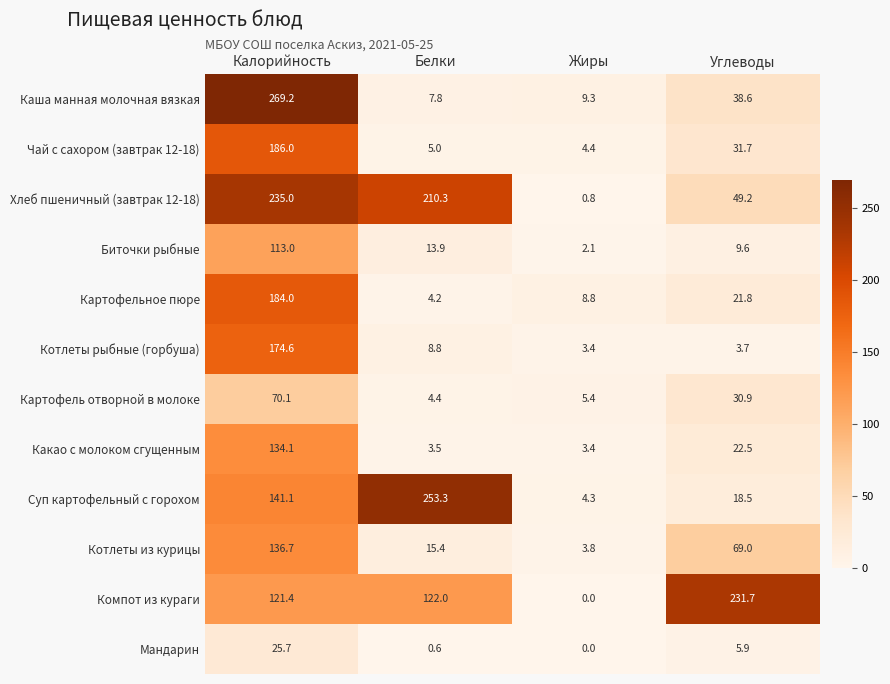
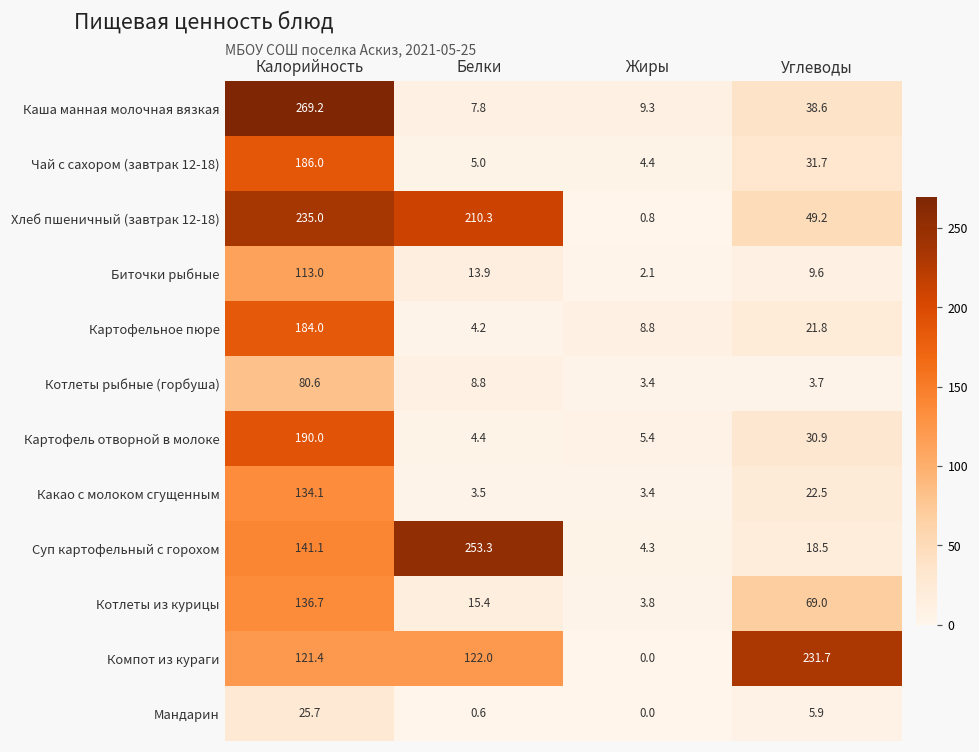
  {
    "Каша манная молочная вязкая": {
      "Калорийность": 269.2,
      "Белки": 7.8,
      "Жиры": 9.3,
      "Углеводы": 38.6
    },
    "Чай с сахором (завтрак 12-18)": {
      "Калорийность": 186.0,
      "Белки": 5.0,
      "Жиры": 4.4,
      "Углеводы": 31.7
    },
    "Хлеб пшеничный (завтрак 12-18)": {
      "Калорийность": 235.0,
      "Белки": 210.3,
      "Жиры": 0.8,
      "Углеводы": 49.2
    },
    "Биточки рыбные": {
      "Калорийность": 113.0,
      "Белки": 13.9,
      "Жиры": 2.1,
      "Углеводы": 9.6
    },
    "Картофельное пюре": {
      "Калорийность": 184.0,
      "Белки": 4.2,
      "Жиры": 8.8,
      "Углеводы": 21.8
    },
    "Котлеты рыбные (горбуша)": {
-     "Калорийность": 174.6,
+     "Калорийность": 80.6,
      "Белки": 8.8,
      "Жиры": 3.4,
      "Углеводы": 3.7
    },
    "Картофель отворной в молоке": {
-     "Калорийность": 70.1,
+     "Калорийность": 190.0,
      "Белки": 4.4,
      "Жиры": 5.4,
      "Углеводы": 30.9
    },
    "Какао с молоком сгущенным": {
      "Калорийность": 134.1,
      "Белки": 3.5,
      "Жиры": 3.4,
      "Углеводы": 22.5
    },
    "Суп картофельный с горохом": {
      "Калорийность": 141.1,
      "Белки": 253.3,
      "Жиры": 4.3,
      "Углеводы": 18.5
    },
    "Котлеты из курицы": {
      "Калорийность": 136.7,
      "Белки": 15.4,
      "Жиры": 3.8,
      "Углеводы": 69.0
    },
    "Компот из кураги": {
      "Калорийность": 121.4,
      "Белки": 122.0,
      "Жиры": 0.0,
      "Углеводы": 231.7
    },
    "Мандарин": {
      "Калорийность": 25.7,
      "Белки": 0.6,
      "Жиры": 0.0,
      "Углеводы": 5.9
    }
  }
